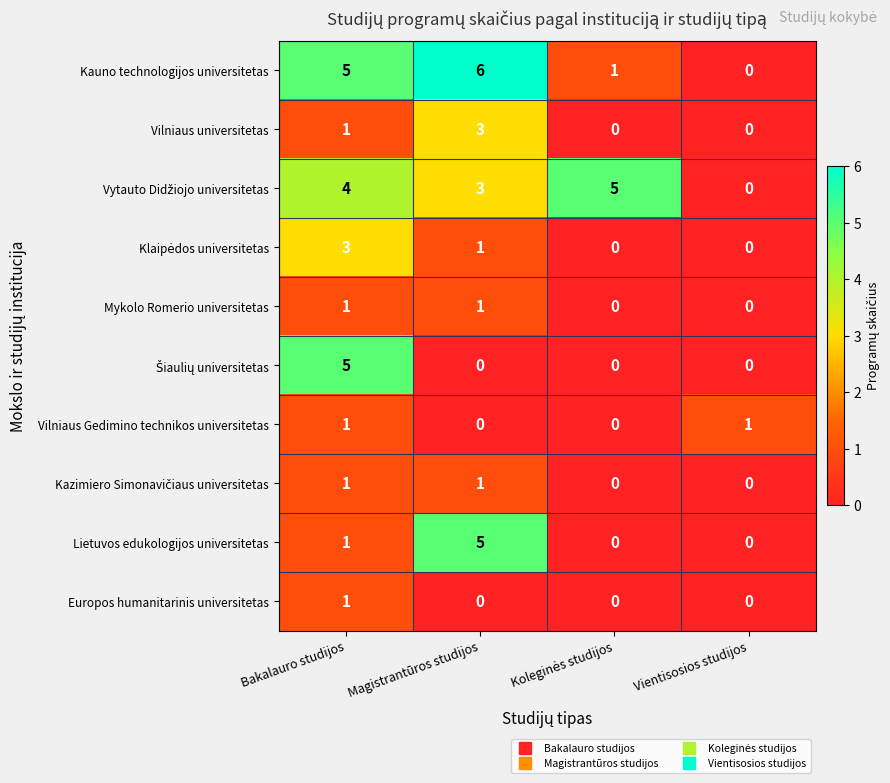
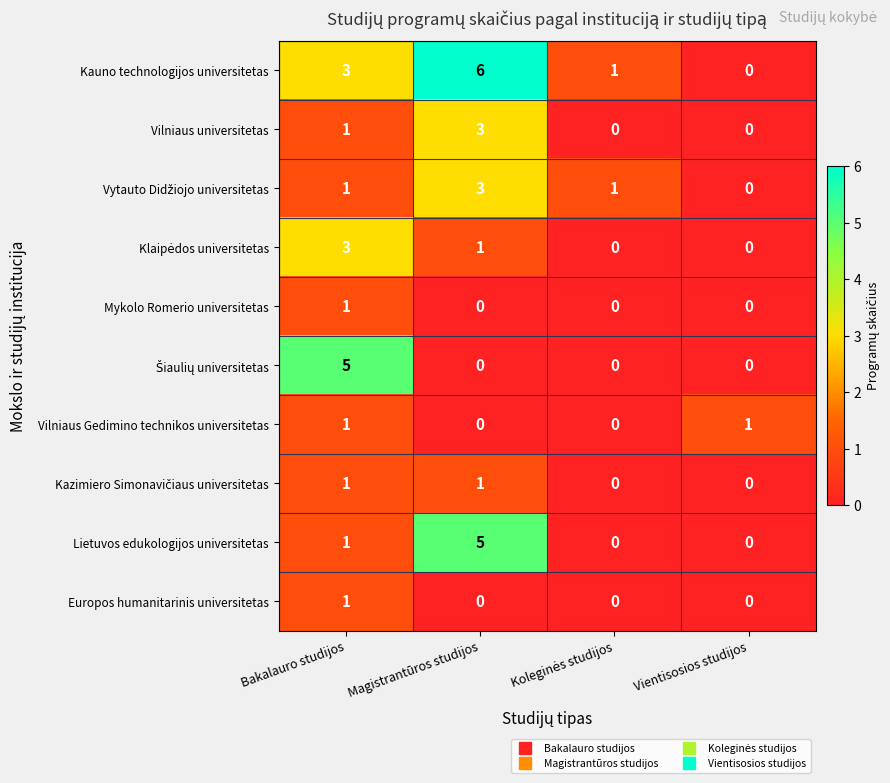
  {
    "Kauno technologijos universitetas": {
-     "Bakalauro studijos": 5,
+     "Bakalauro studijos": 3,
      "Magistrantūros studijos": 6,
      "Koleginės studijos": 1,
      "Vientisosios studijos": 0
    },
    "Vilniaus universitetas": {
      "Bakalauro studijos": 1,
      "Magistrantūros studijos": 3,
      "Koleginės studijos": 0,
      "Vientisosios studijos": 0
    },
    "Vytauto Didžiojo universitetas": {
-     "Bakalauro studijos": 4,
+     "Bakalauro studijos": 1,
      "Magistrantūros studijos": 3,
-     "Koleginės studijos": 5,
+     "Koleginės studijos": 1,
      "Vientisosios studijos": 0
    },
    "Klaipėdos universitetas": {
      "Bakalauro studijos": 3,
      "Magistrantūros studijos": 1,
      "Koleginės studijos": 0,
      "Vientisosios studijos": 0
    },
    "Mykolo Romerio universitetas": {
      "Bakalauro studijos": 1,
-     "Magistrantūros studijos": 1,
+     "Magistrantūros studijos": 0,
      "Koleginės studijos": 0,
      "Vientisosios studijos": 0
    },
    "Šiaulių universitetas": {
      "Bakalauro studijos": 5,
      "Magistrantūros studijos": 0,
      "Koleginės studijos": 0,
      "Vientisosios studijos": 0
    },
    "Vilniaus Gedimino technikos universitetas": {
      "Bakalauro studijos": 1,
      "Magistrantūros studijos": 0,
      "Koleginės studijos": 0,
      "Vientisosios studijos": 1
    },
    "Kazimiero Simonavičiaus universitetas": {
      "Bakalauro studijos": 1,
      "Magistrantūros studijos": 1,
      "Koleginės studijos": 0,
      "Vientisosios studijos": 0
    },
    "Lietuvos edukologijos universitetas": {
      "Bakalauro studijos": 1,
      "Magistrantūros studijos": 5,
      "Koleginės studijos": 0,
      "Vientisosios studijos": 0
    },
    "Europos humanitarinis universitetas": {
      "Bakalauro studijos": 1,
      "Magistrantūros studijos": 0,
      "Koleginės studijos": 0,
      "Vientisosios studijos": 0
    }
  }
